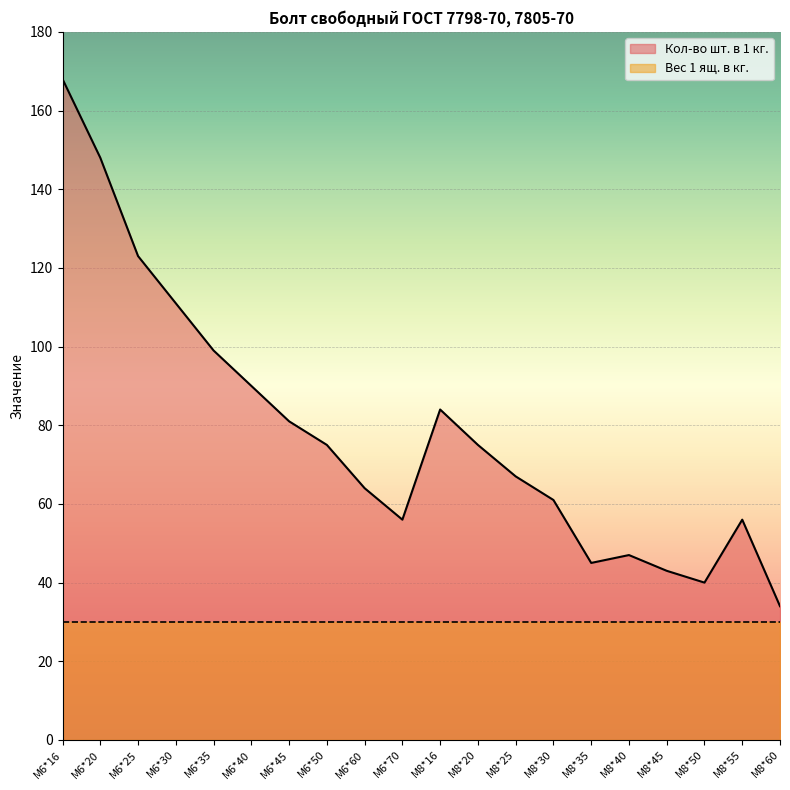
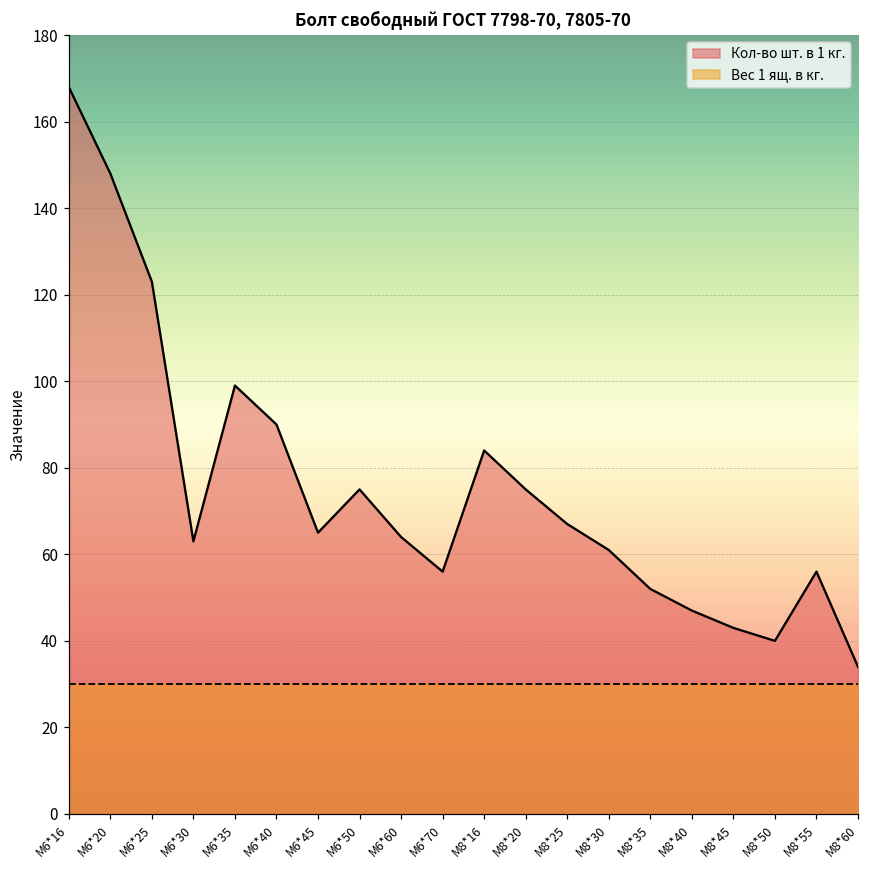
  {
    "Кол-во шт. в 1 кг.": {
      "М6*16": 168,
      "М6*20": 148,
      "М6*25": 123,
-     "М6*30": 111,
+     "М6*30": 63,
      "М6*35": 99,
      "М6*40": 90,
-     "М6*45": 81,
+     "М6*45": 65,
      "М6*50": 75,
      "М6*60": 64,
      "М6*70": 56,
      "М8*16": 84,
      "М8*20": 75,
      "М8*25": 67,
      "М8*30": 61,
-     "М8*35": 45,
+     "М8*35": 52,
      "М8*40": 47,
      "М8*45": 43,
      "М8*50": 40,
      "М8*55": 56,
      "М8*60": 34
    },
    "Вес 1 ящ. в кг.": {
      "М6*16": 30,
      "М6*20": 30,
      "М6*25": 30,
      "М6*30": 30,
      "М6*35": 30,
      "М6*40": 30,
      "М6*45": 30,
      "М6*50": 30,
      "М6*60": 30,
      "М6*70": 30,
      "М8*16": 30,
      "М8*20": 30,
      "М8*25": 30,
      "М8*30": 30,
      "М8*35": 30,
      "М8*40": 30,
      "М8*45": 30,
      "М8*50": 30,
      "М8*55": 30,
      "М8*60": 30
    }
  }
